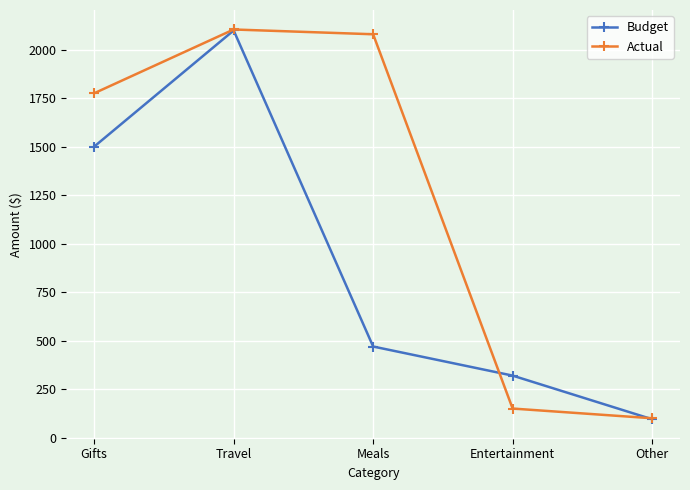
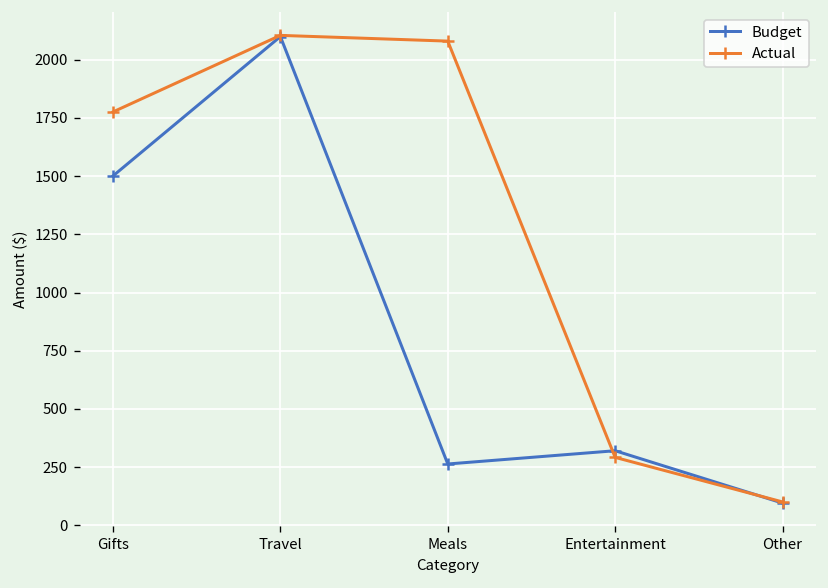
  {
    "Budget": {
      "Gifts": 1500,
-     "Meals": 470,
+     "Meals": 260,
      "Entertainment": 320
    },
    "Actual": {
      "Gifts": 1780,
      "Meals": 2080,
-     "Entertainment": 150
+     "Entertainment": 290
    }
  }
